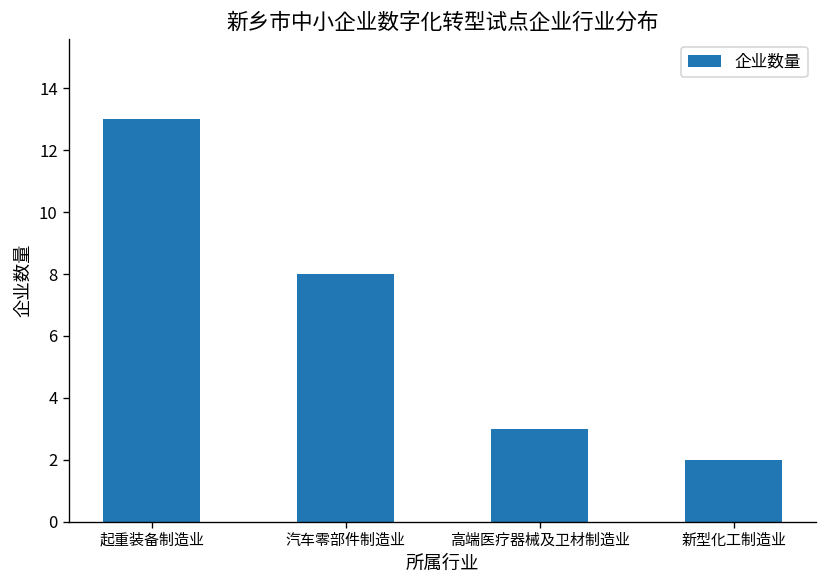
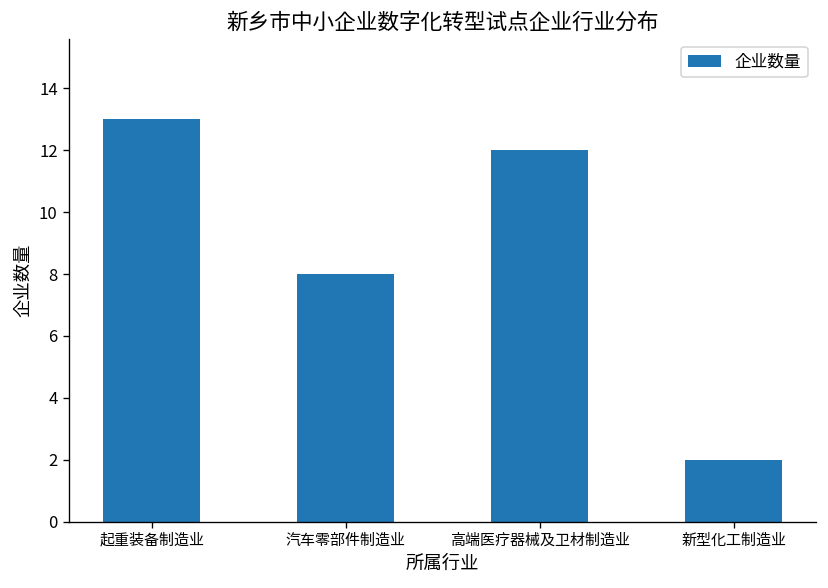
  {
    "起重装备制造业": 13,
    "汽车零部件制造业": 8,
-   "高端医疗器械及卫材制造业": 3,
+   "高端医疗器械及卫材制造业": 12,
    "新型化工制造业": 2
  }
